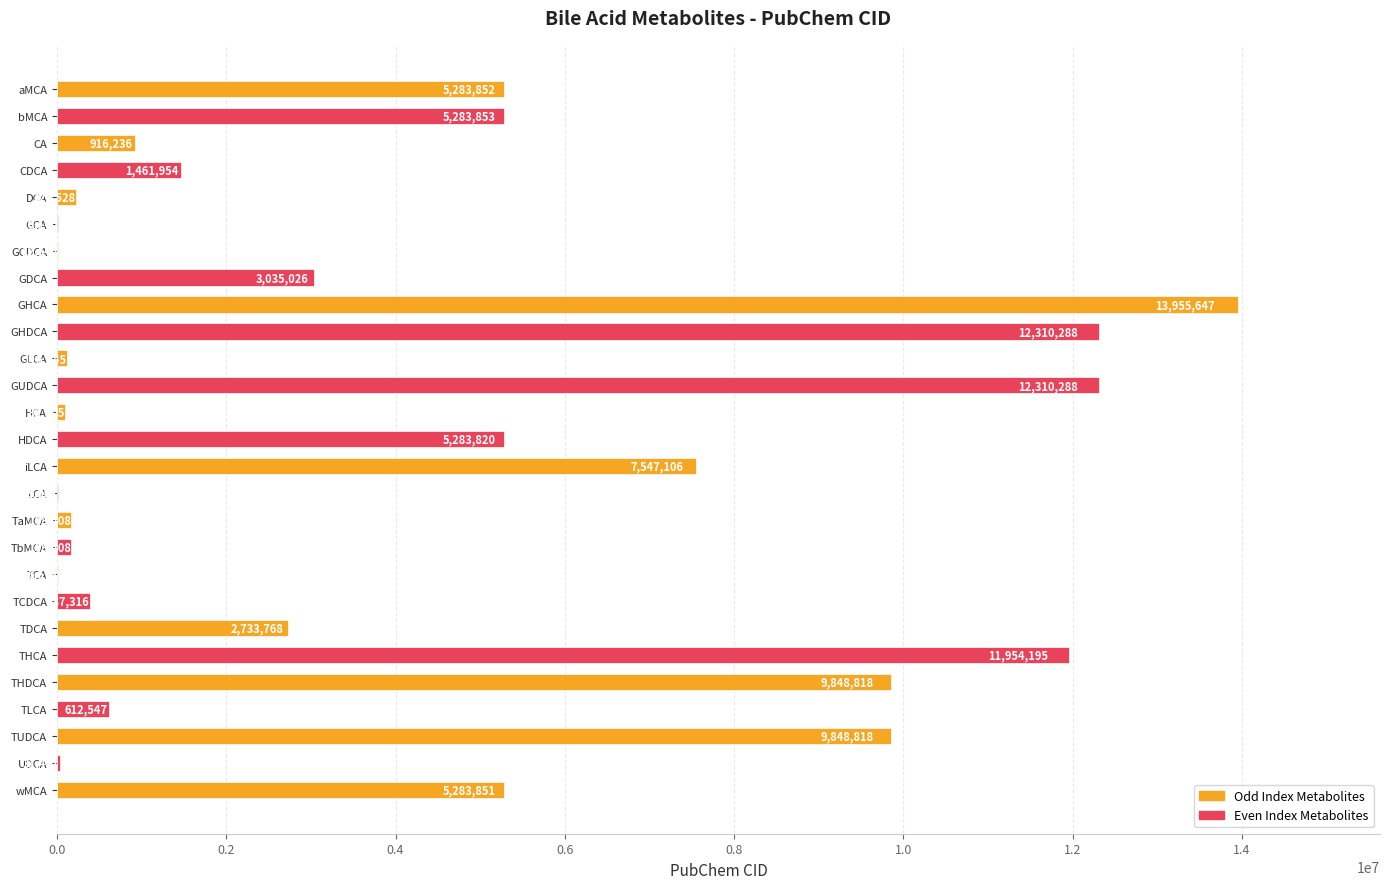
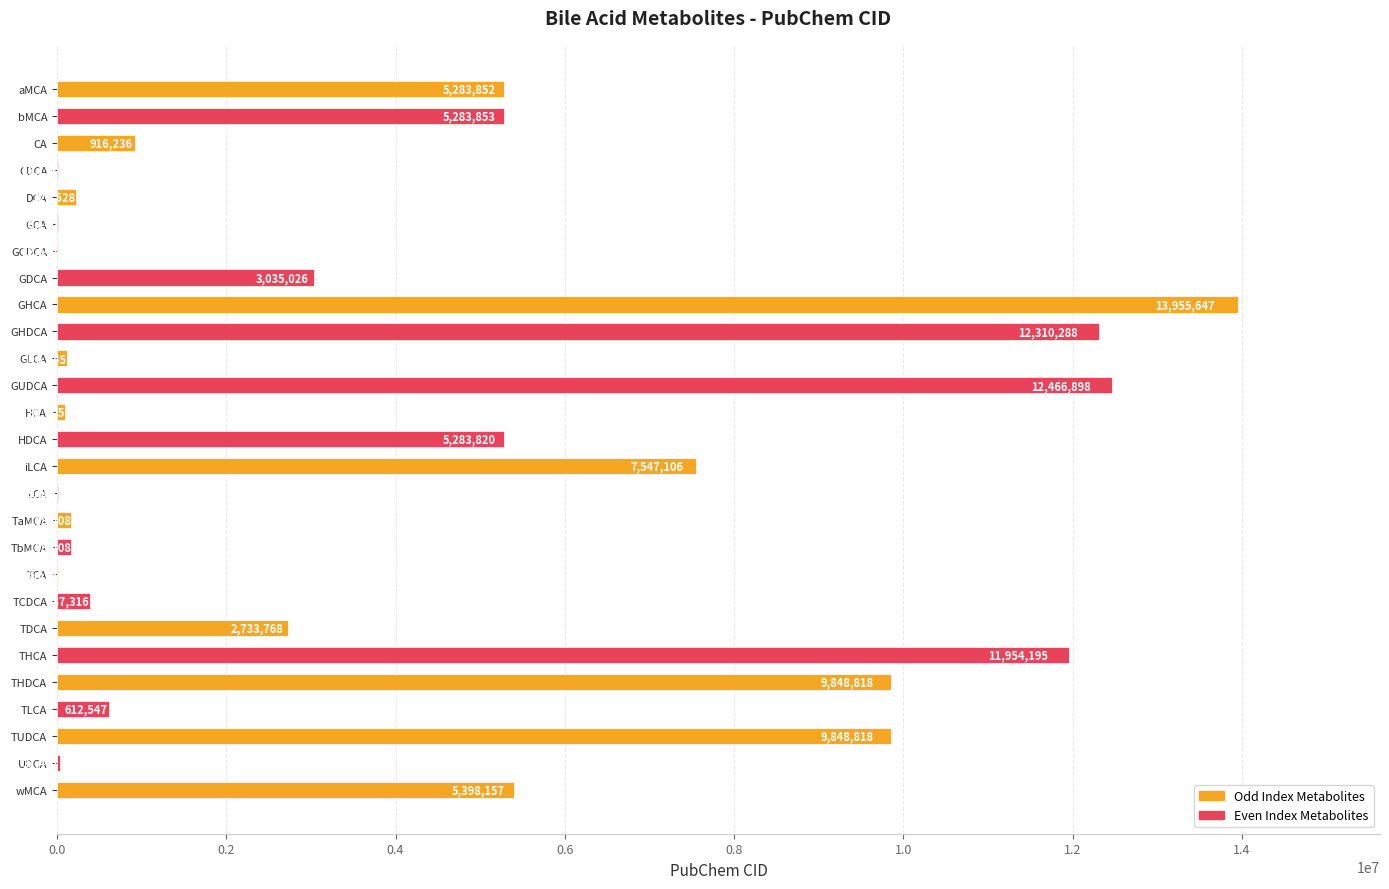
  {
    "aMCA": "5,283,852",
    "bMCA": "5,283,853",
    "CA": "916,236",
-   "CDCA": "1500000",
+   "CDCA": "0",
    "GDCA": "3,035,026",
    "GHCA": "13,955,647",
    "GHDCA": "12,310,288",
-   "GUDCA": "12,310,288",
+   "GUDCA": "12,466,898",
    "HDCA": "5,283,820",
    "iLCA": "7,547,106",
    "TCDCA": "387,316",
    "TDCA": "2,733,768",
    "THCA": "11,954,195",
    "THDCA": "9,848,818",
    "TLCA": "612,547",
    "TUDCA": "9,848,818",
-   "wMCA": "5,283,851"
+   "wMCA": "5,398,157"
  }
